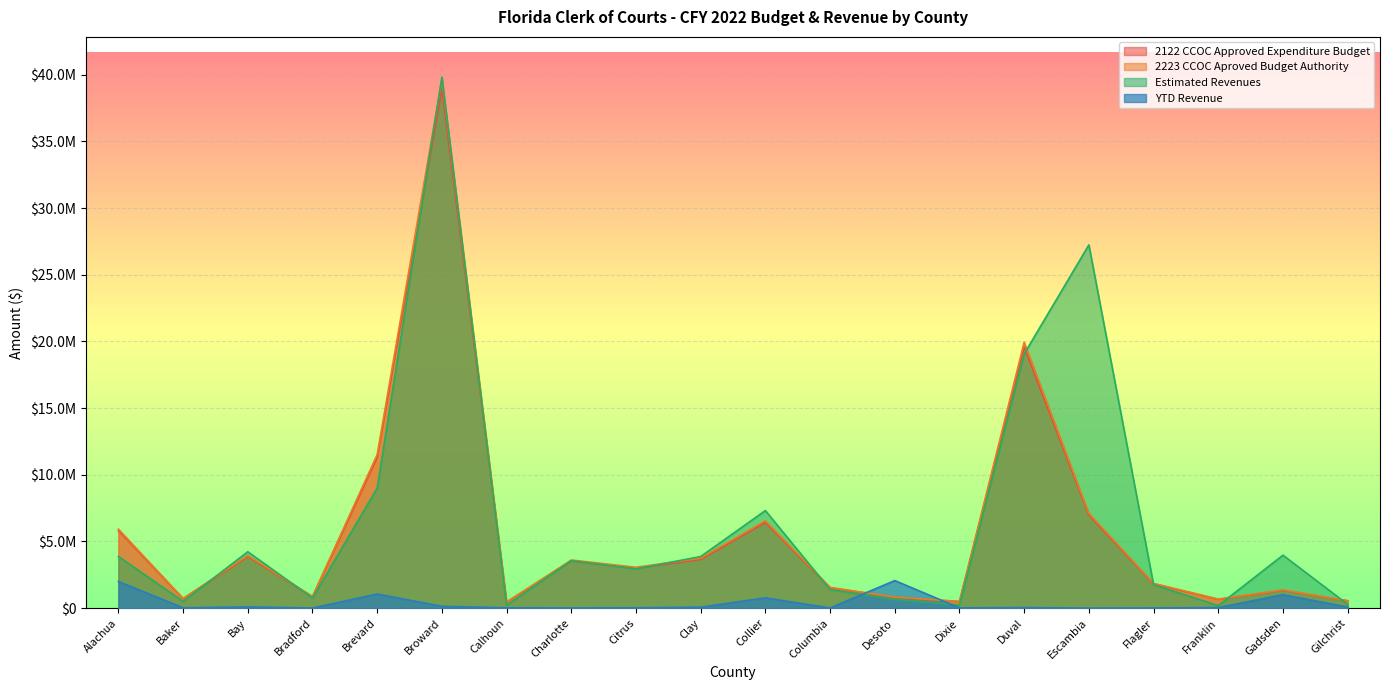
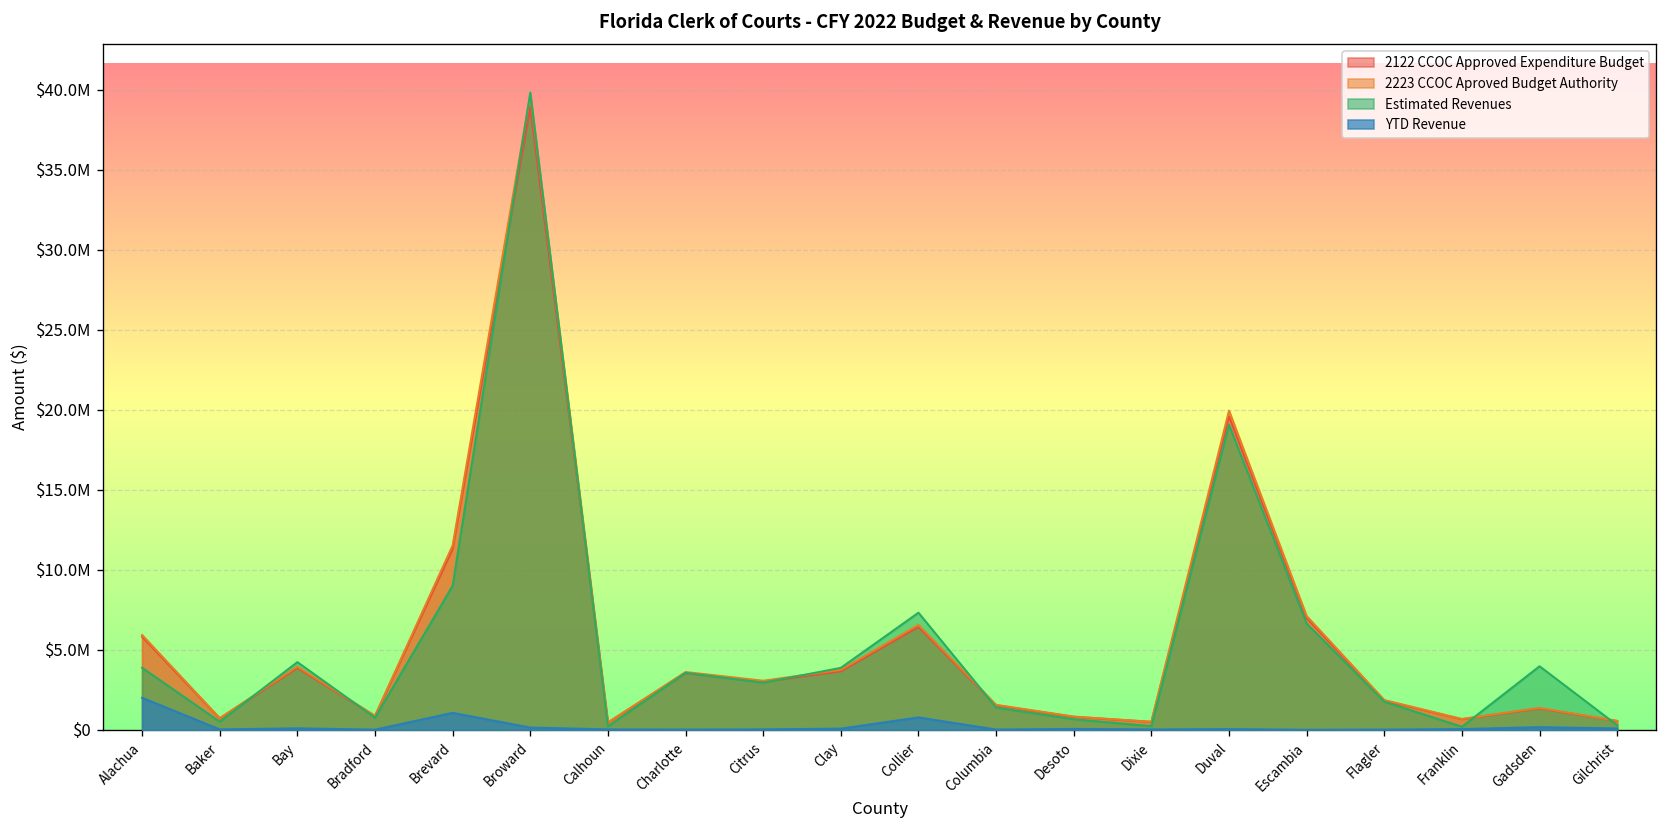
  {
    "Estimated Revenues": {
      "Alachua": "$3900000",
      "Baker": "$500000",
      "Bay": "$4200000",
      "Brevard": "$9000000",
      "Collier": "$7300000",
      "Dixie": "$200000",
      "Duval": "$19100000",
-     "Escambia": "$27200000",
+     "Escambia": "$6600000",
      "Gadsden": "$4000000",
      "Gilchrist": "$300000"
    },
    "YTD Revenue": {
      "Alachua": "$2000000",
      "Baker": "$0",
      "Bay": "$100000",
      "Bradford": "$0",
      "Brevard": "$1100000",
      "Broward": "$100000",
      "Charlotte": "$0",
      "Citrus": "$0",
      "Clay": "$100000",
      "Collier": "$800000",
      "Columbia": "$0",
-     "Desoto": "$2100000",
+     "Desoto": "$100000",
      "Dixie": "$0",
      "Duval": "$0",
      "Escambia": "$0",
      "Flagler": "$0",
-     "Gadsden": "$1000000",
+     "Gadsden": "$200000",
      "Gilchrist": "$100000"
    }
  }
